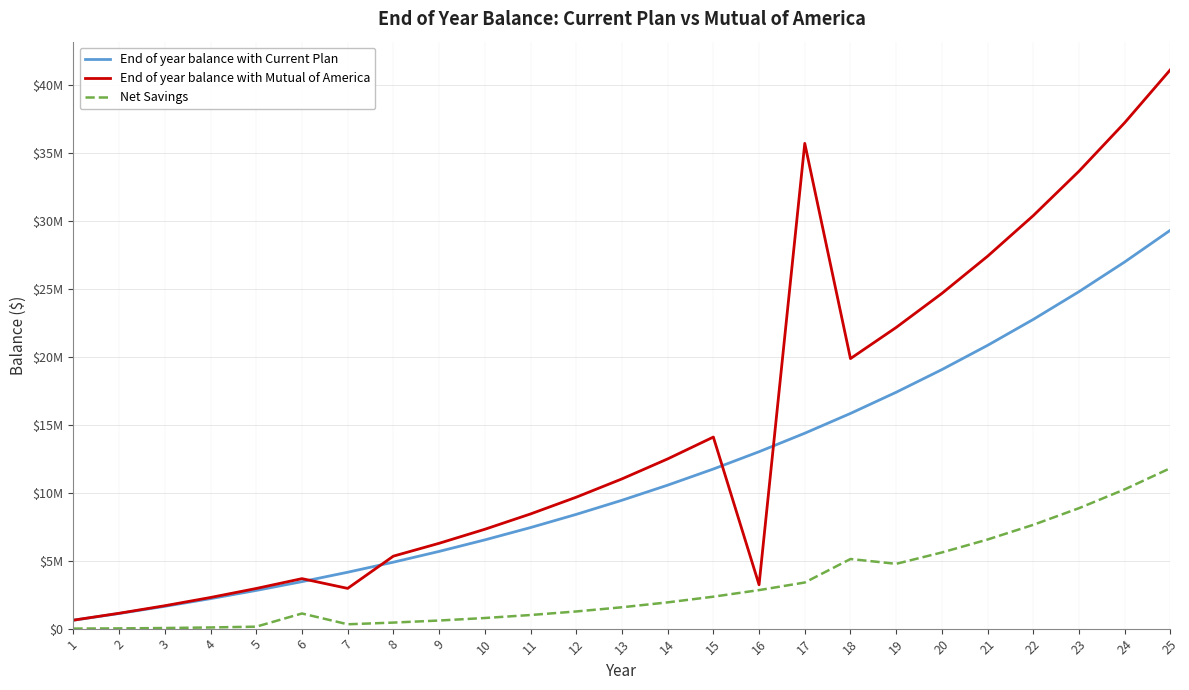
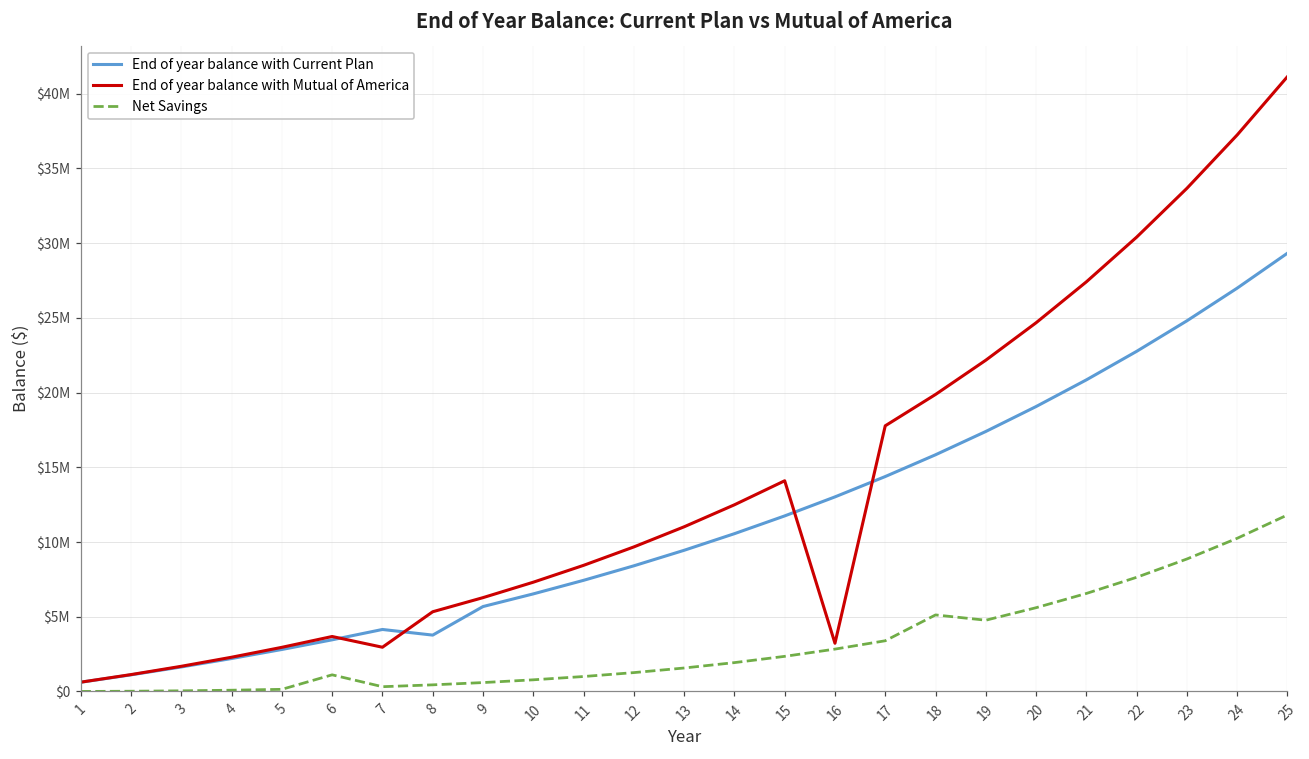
  {
    "End of year balance with Current Plan": {
      "6": "$3500000",
      "7": "$4100000",
-     "8": "$4900000",
+     "8": "$3800000",
      "9": "$5700000",
      "10": "$6500000",
      "11": "$7400000",
      "12": "$8400000",
      "13": "$9400000",
      "14": "$10600000",
      "15": "$11700000",
      "16": "$13000000",
      "17": "$14400000",
      "18": "$15800000",
      "19": "$17400000",
      "20": "$19100000",
      "21": "$20800000",
      "22": "$22800000",
      "23": "$24800000",
      "24": "$27000000",
      "25": "$29300000"
    },
    "End of year balance with Mutual of America": {
      "6": "$3700000",
      "7": "$3000000",
      "8": "$5300000",
      "9": "$6300000",
      "10": "$7300000",
      "11": "$8400000",
      "12": "$9700000",
      "13": "$11000000",
      "14": "$12500000",
      "15": "$14100000",
      "16": "$3200000",
-     "17": "$35700000",
+     "17": "$17800000",
      "18": "$19900000",
      "19": "$22200000",
      "20": "$24700000",
      "21": "$27400000",
      "22": "$30400000",
      "23": "$33700000",
      "24": "$37200000",
      "25": "$41100000"
    },
    "Net Savings": {
      "1": "$0",
      "2": "$0",
      "3": "$0",
      "4": "$100000",
      "5": "$100000",
      "6": "$1100000",
      "7": "$300000",
      "8": "$400000",
      "9": "$600000",
      "10": "$800000",
      "11": "$1000000",
      "12": "$1300000",
      "13": "$1600000",
      "14": "$1900000",
      "15": "$2400000",
      "16": "$2800000",
      "17": "$3400000",
      "18": "$5100000",
      "19": "$4800000",
      "20": "$5600000",
      "21": "$6600000",
      "22": "$7600000",
      "23": "$8900000",
      "24": "$10200000",
      "25": "$11800000"
    }
  }
